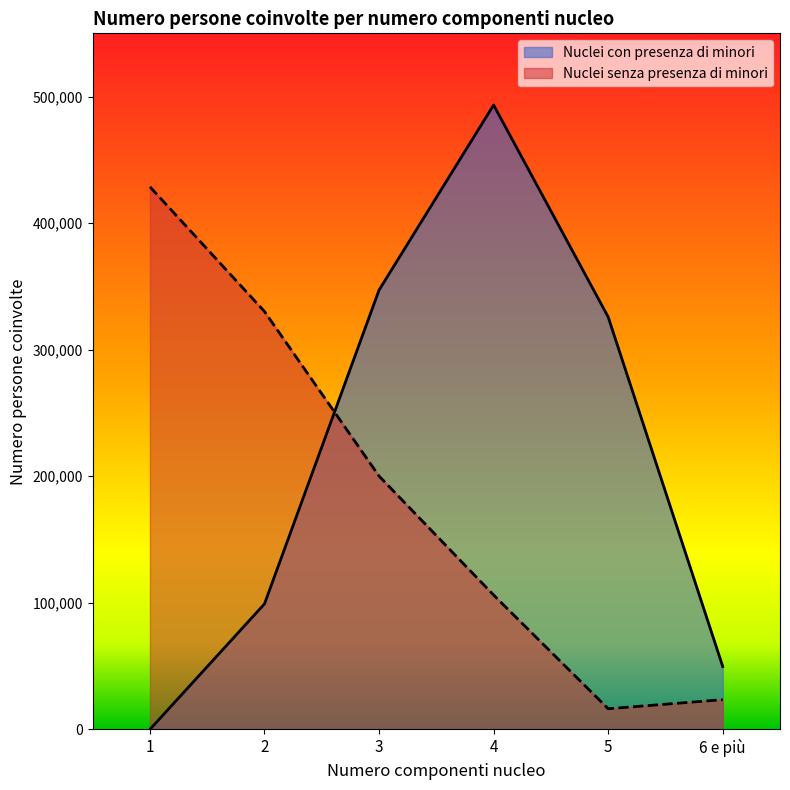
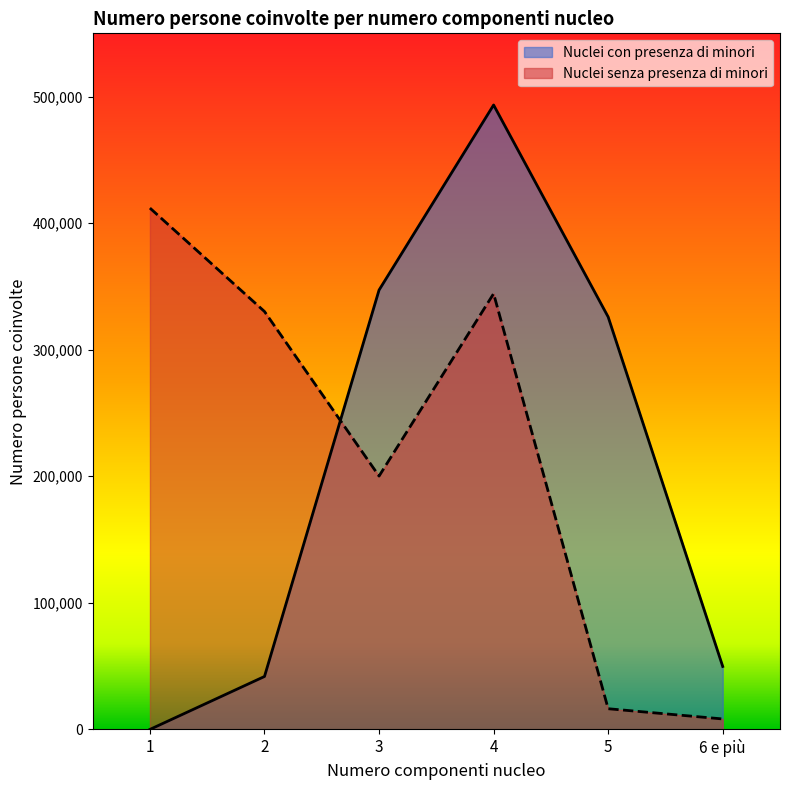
  {
    "Nuclei con presenza di minori": {
      "1": "0",
-     "2": "99,000",
+     "2": "42,000",
      "3": "347,000",
      "4": "493,000",
      "5": "326,000",
      "6 e più": "50,000"
    },
    "Nuclei senza presenza di minori": {
-     "1": "429,000",
+     "1": "412,000",
      "2": "330,000",
      "3": "200,000",
-     "4": "106,000",
+     "4": "344,000",
      "5": "16,000",
-     "6 e più": "23,000"
+     "6 e più": "8,000"
    }
  }
